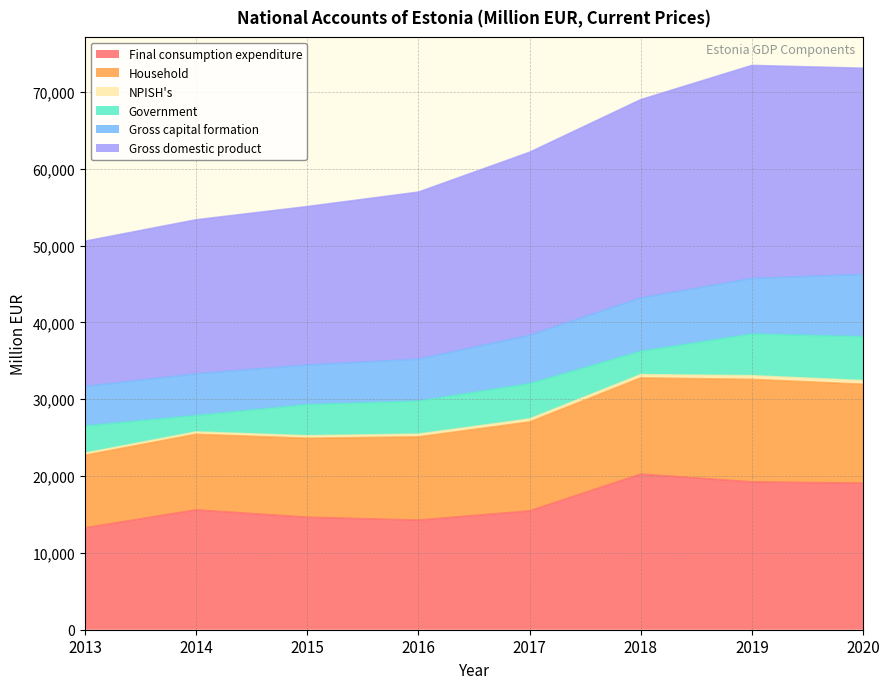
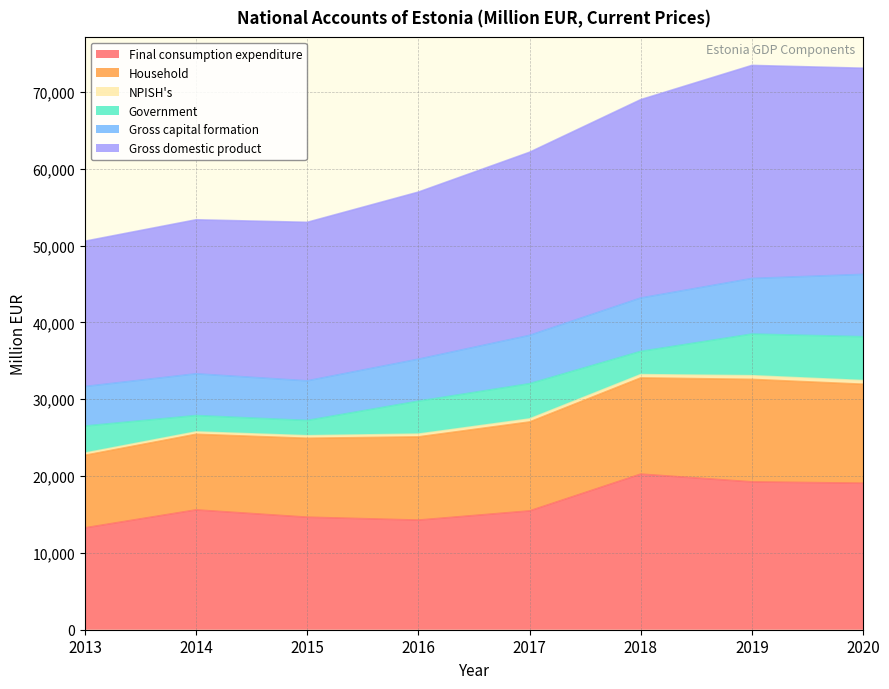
  {
    "Final consumption expenditure": {
      "2013": "13,000",
      "2014": "16,000",
      "2015": "15,000",
      "2016": "14,000",
      "2017": "15,000",
      "2018": "20,000",
      "2019": "19,000",
      "2020": "19,000"
    },
    "Household": {
      "2015": "10,000",
      "2016": "11,000",
      "2017": "12,000",
      "2018": "13,000",
      "2019": "13,000",
      "2020": "13,000"
    },
    "NPISH's": {
      "2015": "0",
      "2016": "0",
      "2017": "0",
      "2018": "0",
      "2019": "0",
      "2020": "0"
    },
    "Government": {
      "2013": "4,000",
      "2014": "2,000",
-     "2015": "4,000",
+     "2015": "2,000",
      "2016": "4,000",
      "2017": "5,000",
      "2018": "3,000",
      "2019": "5,000",
      "2020": "6,000"
    }
  }
